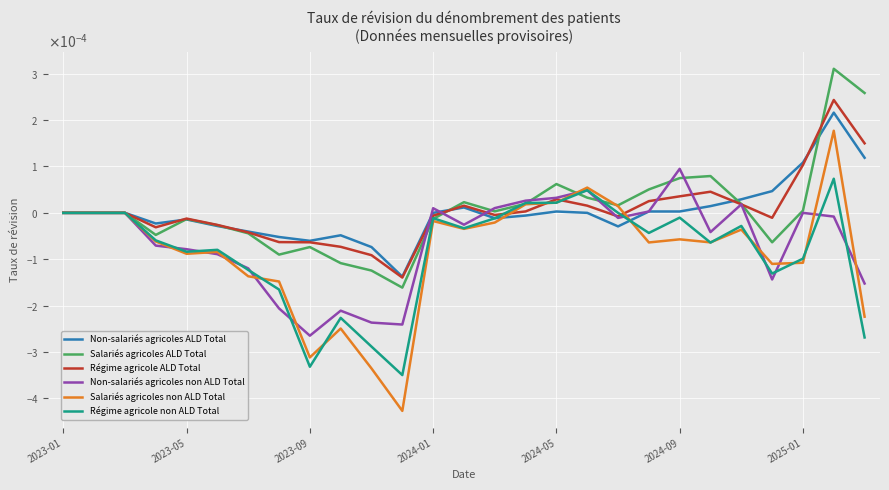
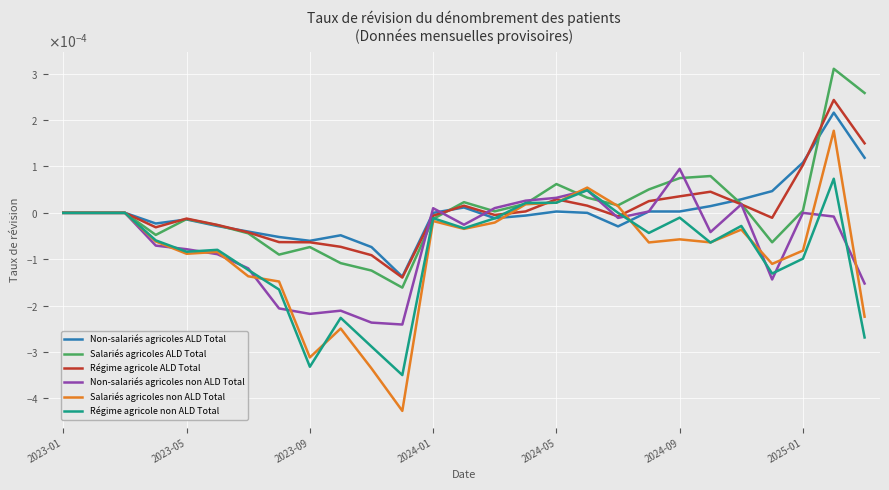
  {
    "Non-salariés agricoles ALD Total": {
      "2024-01": 0.00000,
      "2024-05": 0.00000,
      "2024-09": 0.00000
    },
    "Salariés agricoles ALD Total": {
      "2023-09": -0.00007,
      "2024-05": 0.00006,
      "2024-09": 0.00007
    },
    "Régime agricole ALD Total": {
      "2024-09": 0.00004
    },
    "Non-salariés agricoles non ALD Total": {
      "2023-05": -0.00008,
-     "2023-09": -0.00026,
+     "2023-09": -0.00022,
      "2024-01": 0.00001,
      "2024-09": 0.00009
    },
    "Salariés agricoles non ALD Total": {
      "2023-09": -0.00031,
      "2024-09": -0.00006,
-     "2025-01": -0.00011
+     "2025-01": -0.00008
    },
    "Régime agricole non ALD Total": {
      "2023-09": -0.00033,
      "2024-09": -0.00001,
      "2025-01": -0.00010
    }
  }
